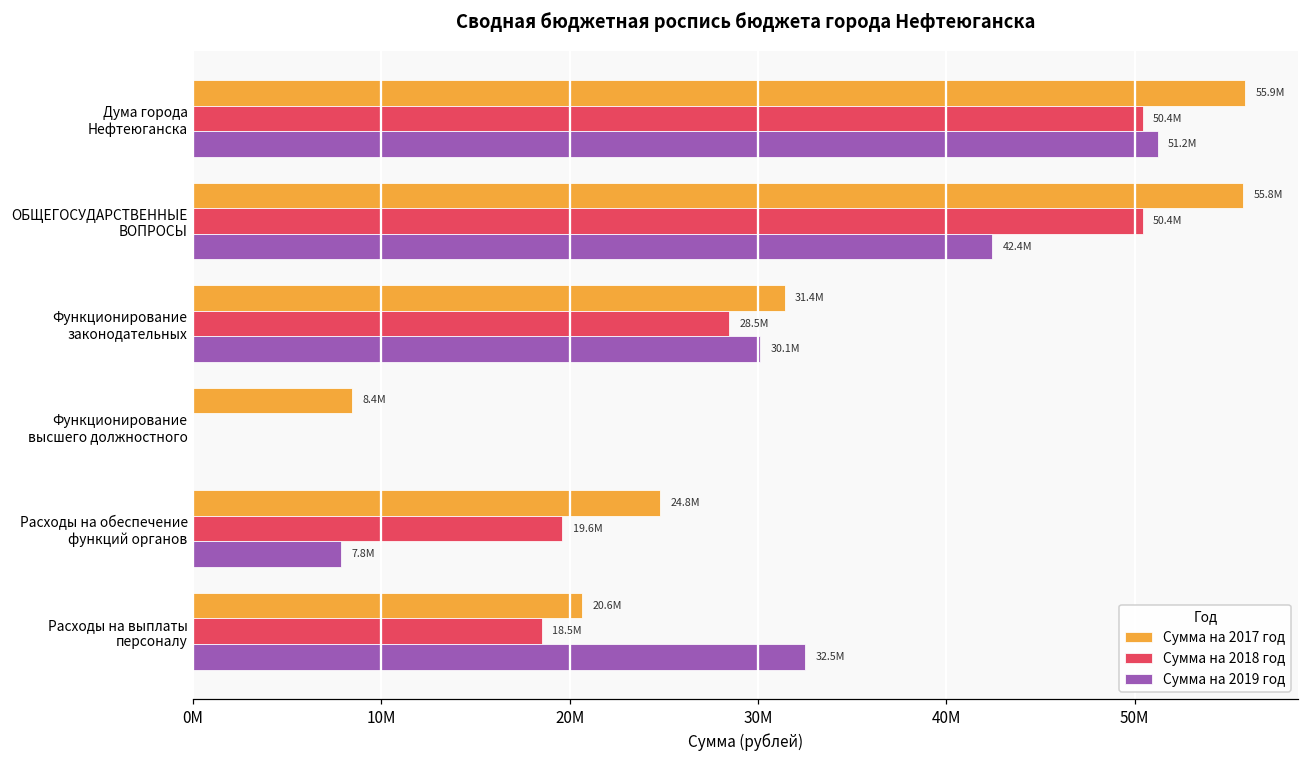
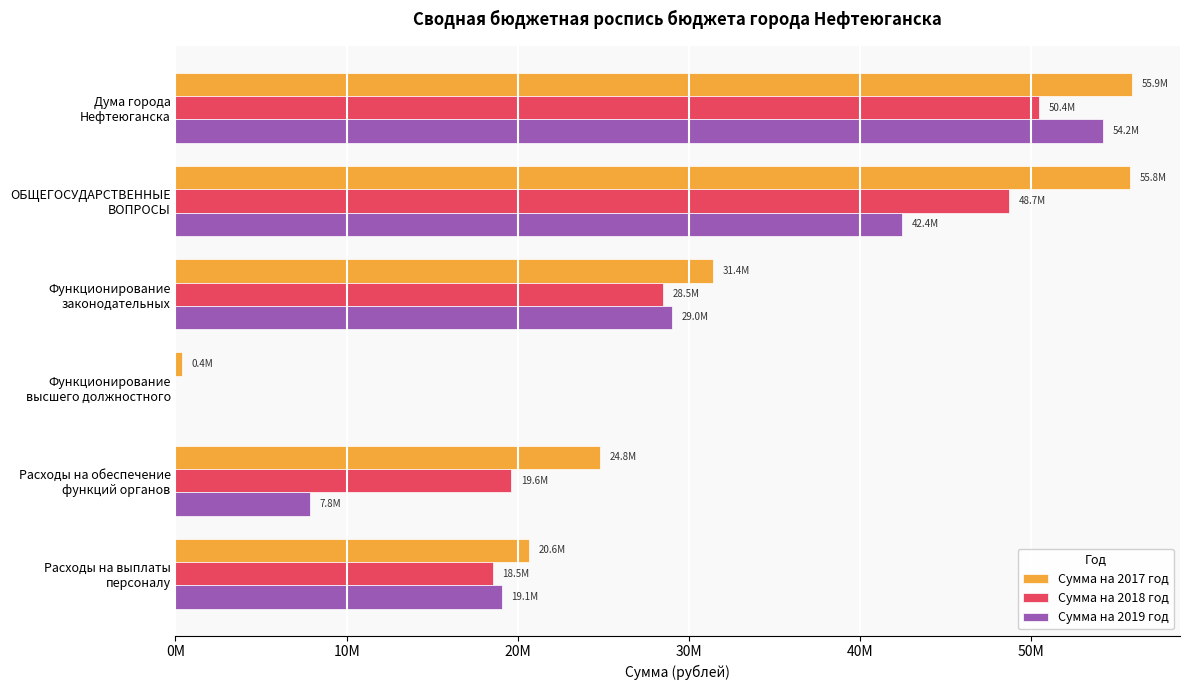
  {
    "Сумма на 2017 год": {
      "Дума города Нефтеюганска": "55.9M",
      "ОБЩЕГОСУДАРСТВЕННЫЕ ВОПРОСЫ": "55.8M",
      "Функционирование законодательных": "31.4M",
-     "Функционирование высшего должностного": "8.4M",
+     "Функционирование высшего должностного": "0.4M",
      "Расходы на обеспечение функций органов": "24.8M",
      "Расходы на выплаты персоналу": "20.6M"
    },
    "Сумма на 2018 год": {
      "Дума города Нефтеюганска": "50.4M",
-     "ОБЩЕГОСУДАРСТВЕННЫЕ ВОПРОСЫ": "50.4M",
+     "ОБЩЕГОСУДАРСТВЕННЫЕ ВОПРОСЫ": "48.7M",
      "Функционирование законодательных": "28.5M",
      "Расходы на обеспечение функций органов": "19.6M",
      "Расходы на выплаты персоналу": "18.5M"
    },
    "Сумма на 2019 год": {
-     "Дума города Нефтеюганска": "51.2M",
+     "Дума города Нефтеюганска": "54.2M",
      "ОБЩЕГОСУДАРСТВЕННЫЕ ВОПРОСЫ": "42.4M",
-     "Функционирование законодательных": "30.1M",
+     "Функционирование законодательных": "29.0M",
      "Расходы на обеспечение функций органов": "7.8M",
-     "Расходы на выплаты персоналу": "32.5M"
+     "Расходы на выплаты персоналу": "19.1M"
    }
  }
